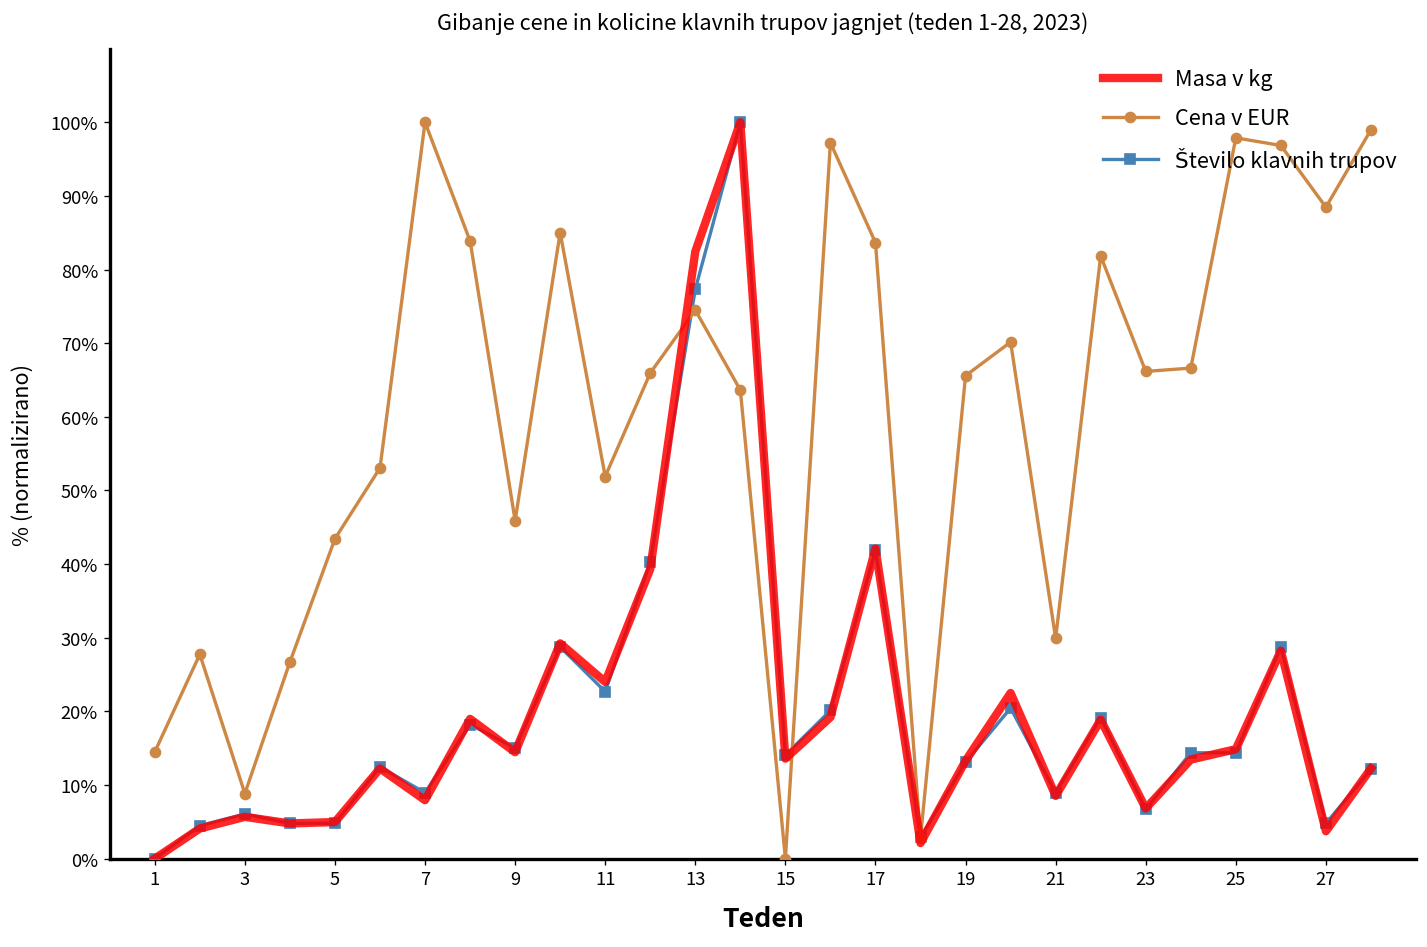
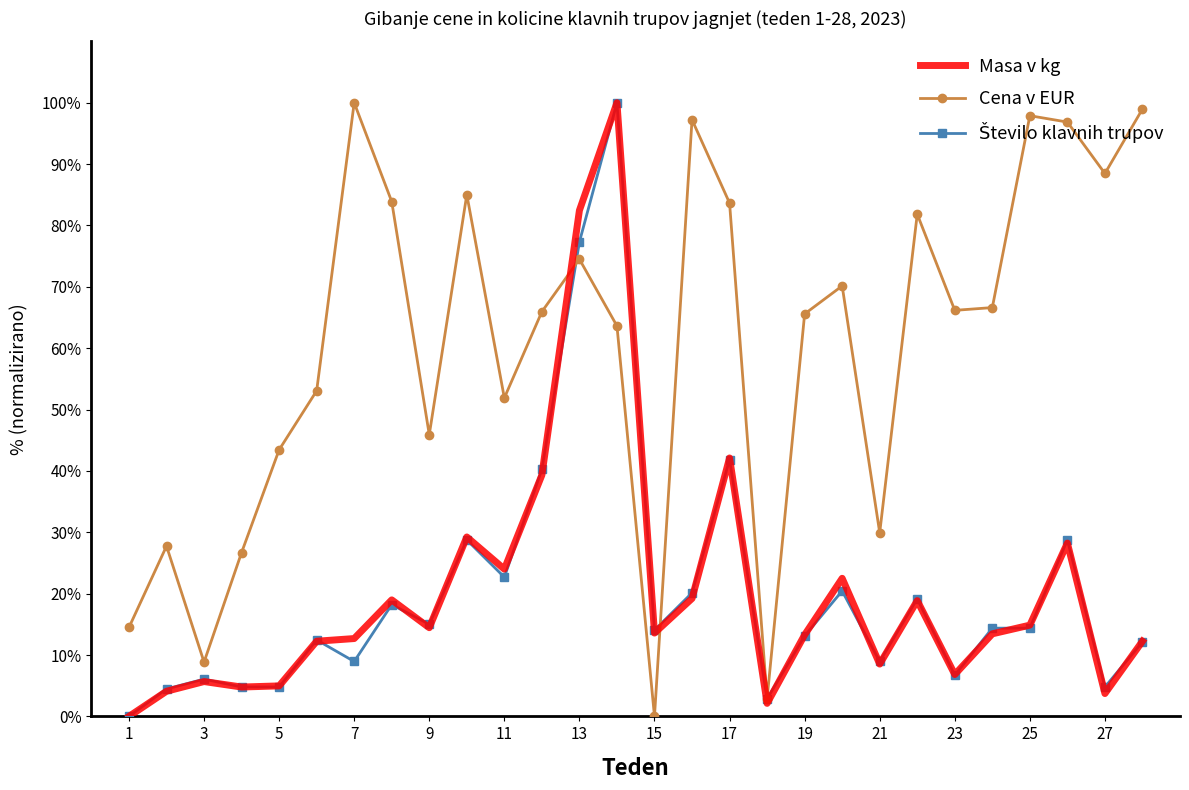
  {
    "Masa v kg": {
-     "7": "8%",
+     "7": "13%",
      "9": "14%",
      "11": "24%",
      "13": "82%",
      "15": "14%",
      "21": "9%",
      "25": "15%",
      "27": "4%"
    },
    "Cena v EUR": {
      "1": "14%",
      "3": "9%",
      "5": "43%",
      "7": "100%",
      "9": "46%",
      "11": "52%",
      "13": "75%",
      "15": "0%",
      "17": "84%",
      "19": "66%",
      "21": "30%",
      "23": "66%",
      "25": "98%",
      "27": "88%"
    },
    "Število klavnih trupov": {
      "7": "9%",
      "9": "15%",
      "11": "23%",
      "13": "77%",
      "15": "14%",
      "21": "9%",
      "25": "14%",
      "27": "5%"
    }
  }
